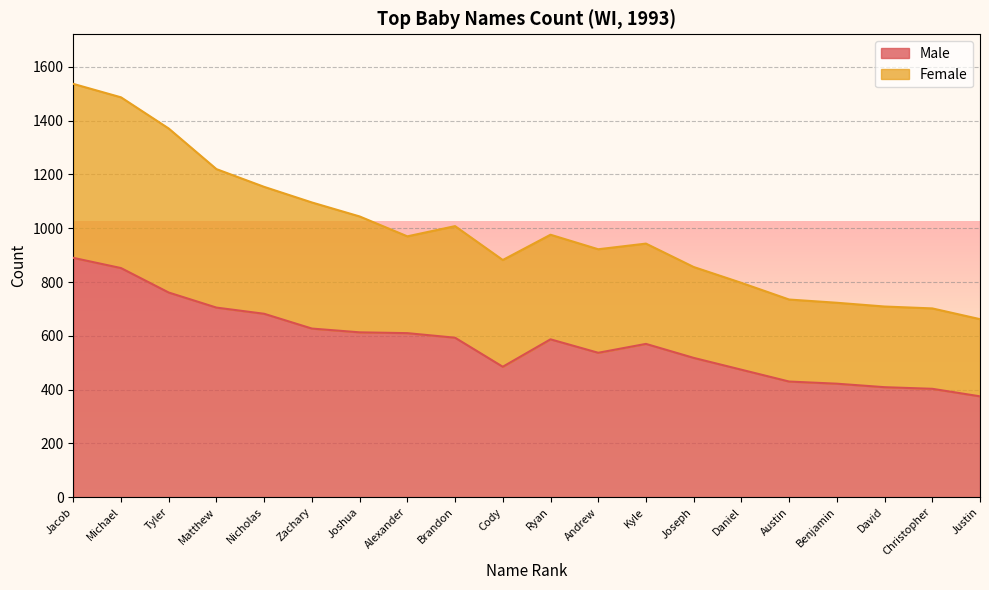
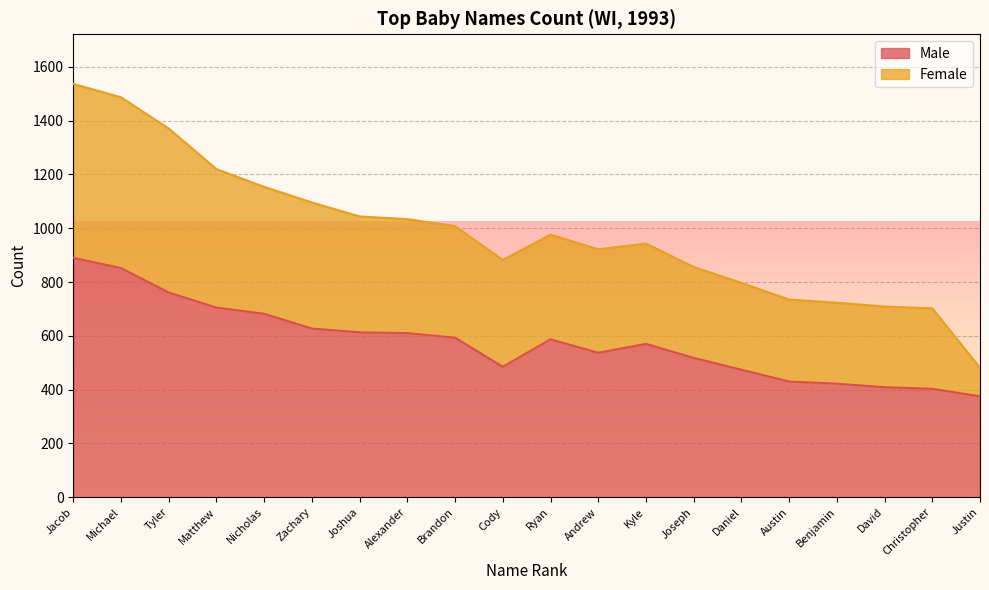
  {
    "Male": {
      "Jacob": 890,
      "Michael": 850,
      "Tyler": 760,
      "Matthew": 710,
      "Nicholas": 680,
      "Zachary": 630,
      "Joshua": 610,
      "Alexander": 610,
      "Brandon": 590,
      "Cody": 490,
      "Ryan": 590,
      "Andrew": 540,
      "Kyle": 570,
      "Joseph": 520,
      "Daniel": 470,
      "Austin": 430,
      "Benjamin": 420,
      "David": 410,
      "Christopher": 400,
      "Justin": 380
    },
    "Female": {
      "Jacob": 650,
      "Michael": 640,
      "Tyler": 610,
      "Matthew": 520,
      "Nicholas": 470,
      "Zachary": 470,
      "Joshua": 430,
-     "Alexander": 360,
+     "Alexander": 420,
      "Brandon": 420,
      "Cody": 400,
      "Ryan": 390,
      "Andrew": 390,
      "Kyle": 370,
      "Joseph": 340,
      "Daniel": 320,
      "Austin": 310,
      "Benjamin": 300,
      "David": 300,
      "Christopher": 300,
-     "Justin": 290
+     "Justin": 110
    }
  }
